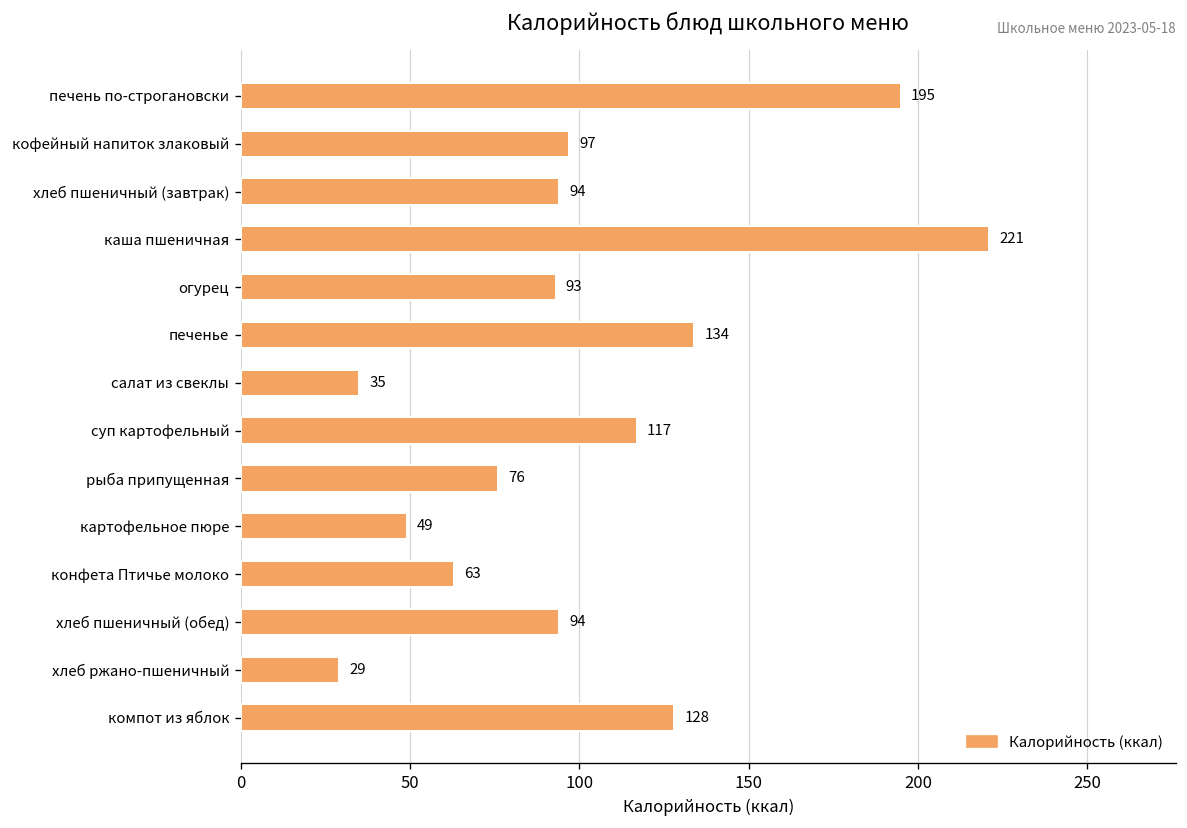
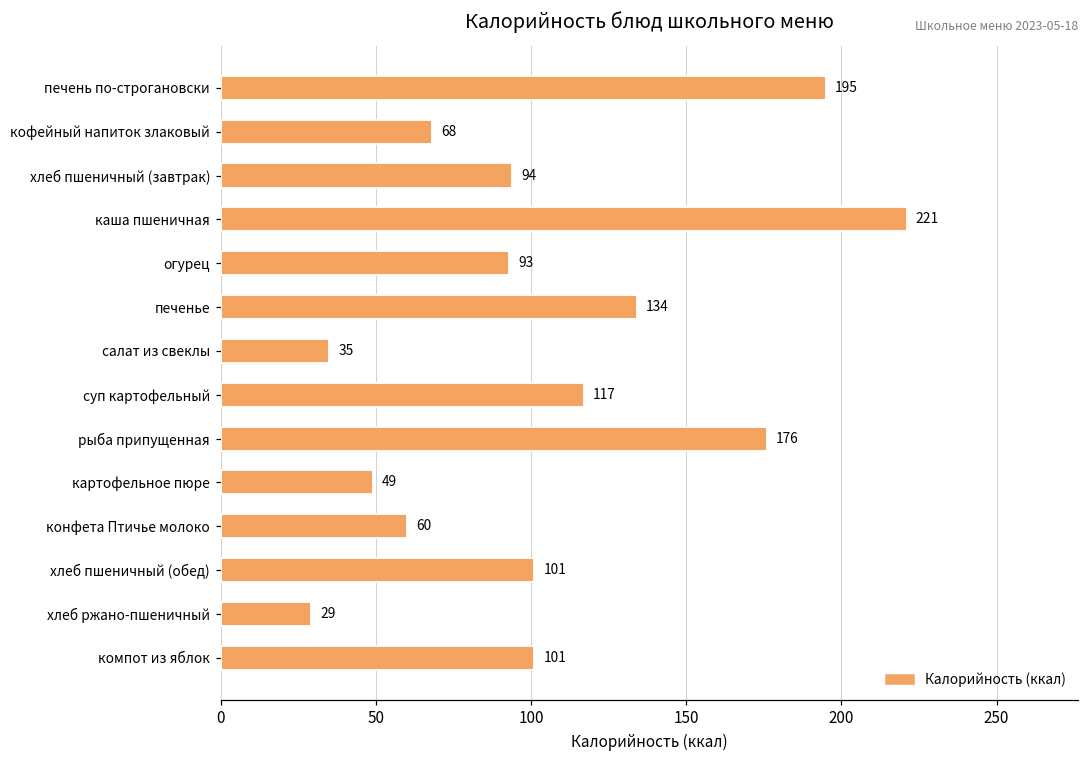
  {
    "печень по-строгановски": 195,
-   "кофейный напиток злаковый": 97,
+   "кофейный напиток злаковый": 68,
    "хлеб пшеничный (завтрак)": 94,
    "каша пшеничная": 221,
    "огурец": 93,
    "печенье": 134,
    "салат из свеклы": 35,
    "суп картофельный": 117,
-   "рыба припущенная": 76,
+   "рыба припущенная": 176,
    "картофельное пюре": 49,
-   "конфета Птичье молоко": 63,
-   "хлеб пшеничный (обед)": 94,
+   "конфета Птичье молоко": 60,
+   "хлеб пшеничный (обед)": 101,
    "хлеб ржано-пшеничный": 29,
-   "компот из яблок": 128
+   "компот из яблок": 101
  }
